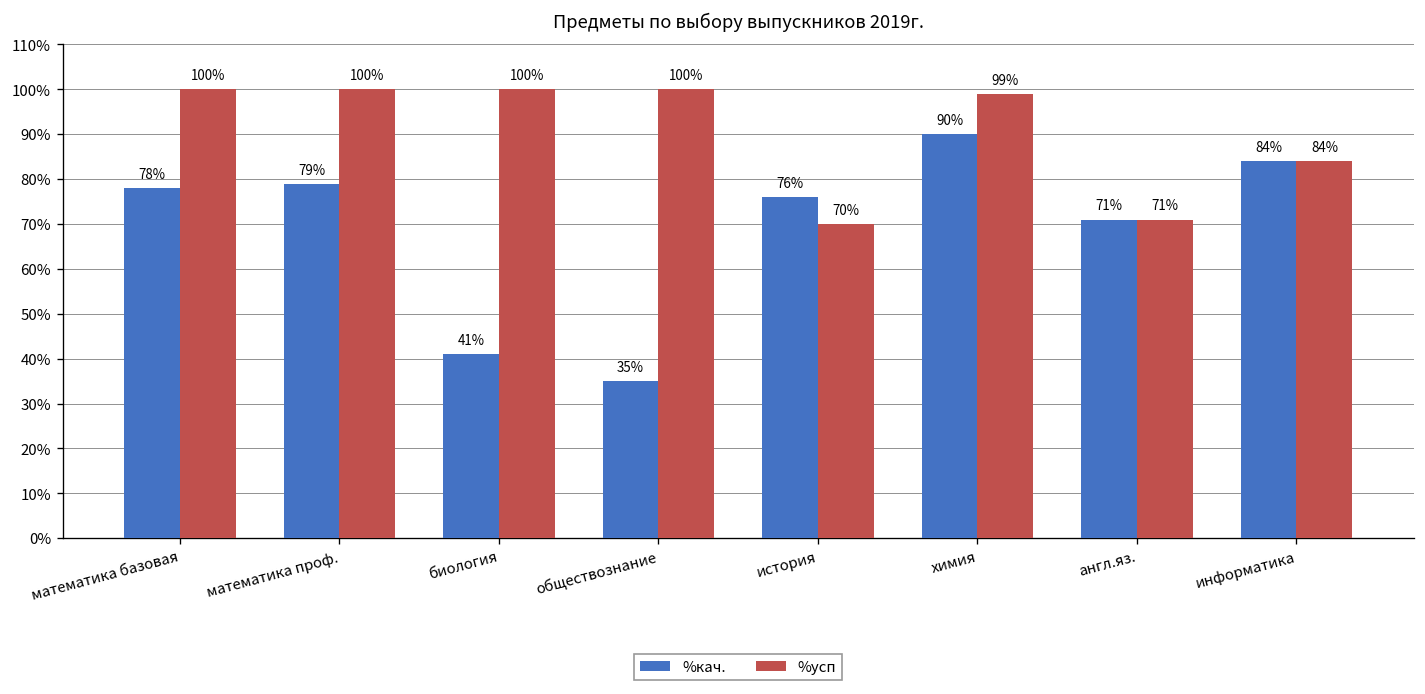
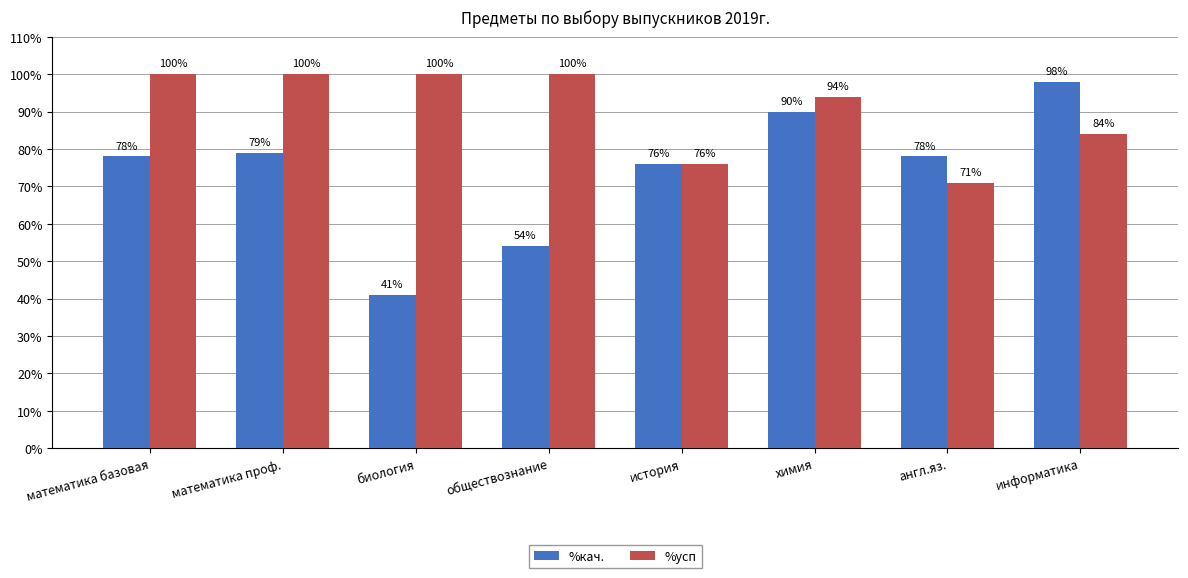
  {
    "%кач.": {
      "математика базовая": "78%",
      "математика проф.": "79%",
      "биология": "41%",
-     "обществознание": "35%",
+     "обществознание": "54%",
      "история": "76%",
      "химия": "90%",
-     "англ.яз.": "71%",
-     "информатика": "84%"
+     "англ.яз.": "78%",
+     "информатика": "98%"
    },
    "%усп": {
      "математика базовая": "100%",
      "математика проф.": "100%",
      "биология": "100%",
      "обществознание": "100%",
-     "история": "70%",
-     "химия": "99%",
+     "история": "76%",
+     "химия": "94%",
      "англ.яз.": "71%",
      "информатика": "84%"
    }
  }
